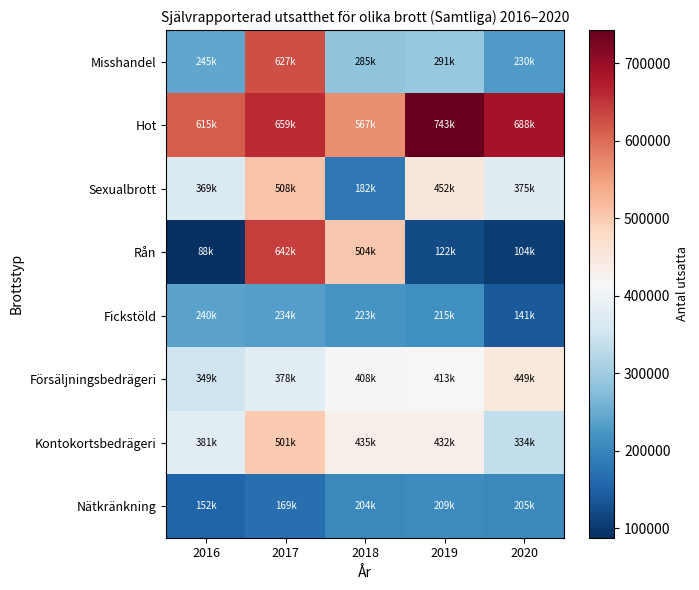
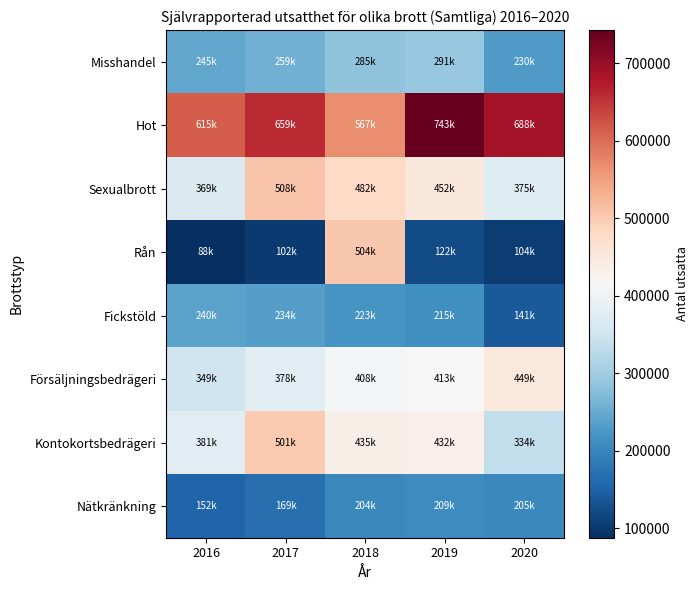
  {
    "Misshandel": {
      "2016": "245k",
-     "2017": "627k",
+     "2017": "259k",
      "2018": "285k",
      "2019": "291k",
      "2020": "230k"
    },
    "Hot": {
      "2016": "615k",
      "2017": "659k",
      "2018": "567k",
      "2019": "743k",
      "2020": "688k"
    },
    "Sexualbrott": {
      "2016": "369k",
      "2017": "508k",
-     "2018": "182k",
+     "2018": "482k",
      "2019": "452k",
      "2020": "375k"
    },
    "Rån": {
      "2016": "88k",
-     "2017": "642k",
+     "2017": "102k",
      "2018": "504k",
      "2019": "122k",
      "2020": "104k"
    },
    "Fickstöld": {
      "2016": "240k",
      "2017": "234k",
      "2018": "223k",
      "2019": "215k",
      "2020": "141k"
    },
    "Försäljningsbedrägeri": {
      "2016": "349k",
      "2017": "378k",
      "2018": "408k",
      "2019": "413k",
      "2020": "449k"
    },
    "Kontokortsbedrägeri": {
      "2016": "381k",
      "2017": "501k",
      "2018": "435k",
      "2019": "432k",
      "2020": "334k"
    },
    "Nätkränkning": {
      "2016": "152k",
      "2017": "169k",
      "2018": "204k",
      "2019": "209k",
      "2020": "205k"
    }
  }
